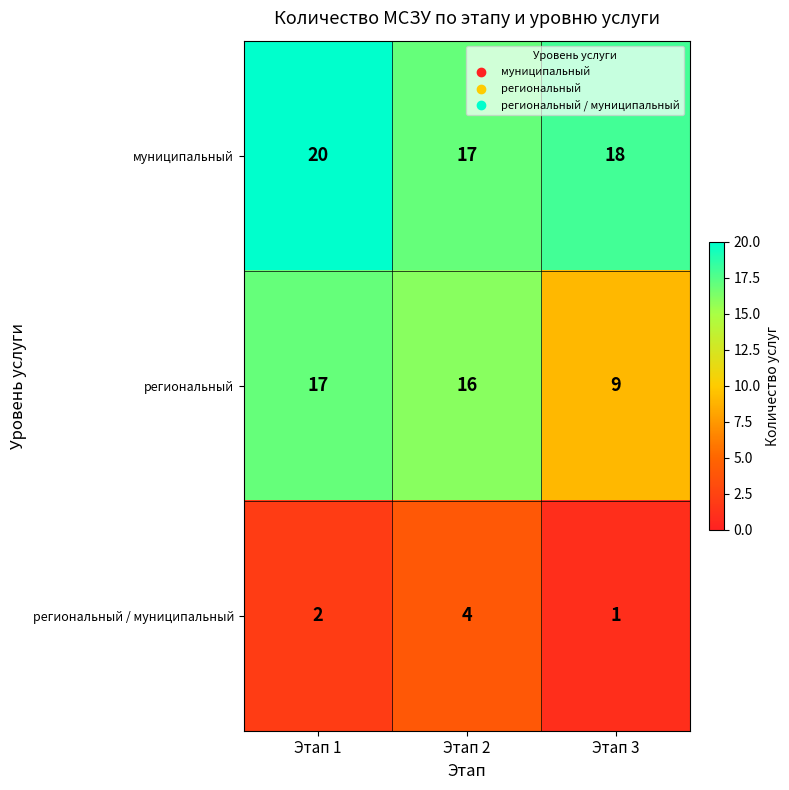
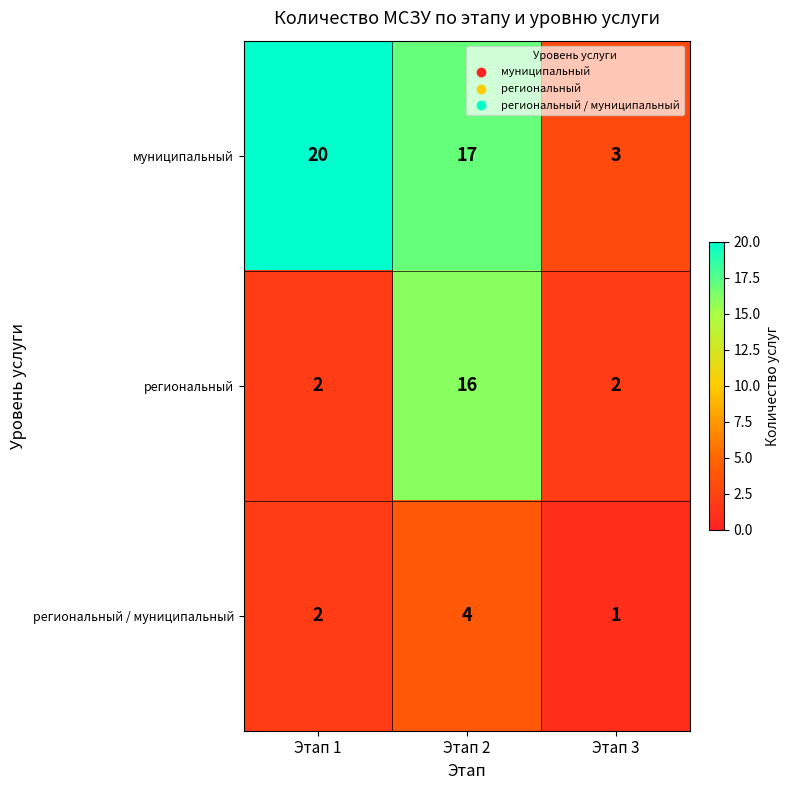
  {
    "муниципальный": {
      "Этап 1": 20,
      "Этап 2": 17,
-     "Этап 3": 18
+     "Этап 3": 3
    },
    "региональный": {
-     "Этап 1": 17,
+     "Этап 1": 2,
      "Этап 2": 16,
-     "Этап 3": 9
+     "Этап 3": 2
    },
    "региональный / муниципальный": {
      "Этап 1": 2,
      "Этап 2": 4,
      "Этап 3": 1
    }
  }
